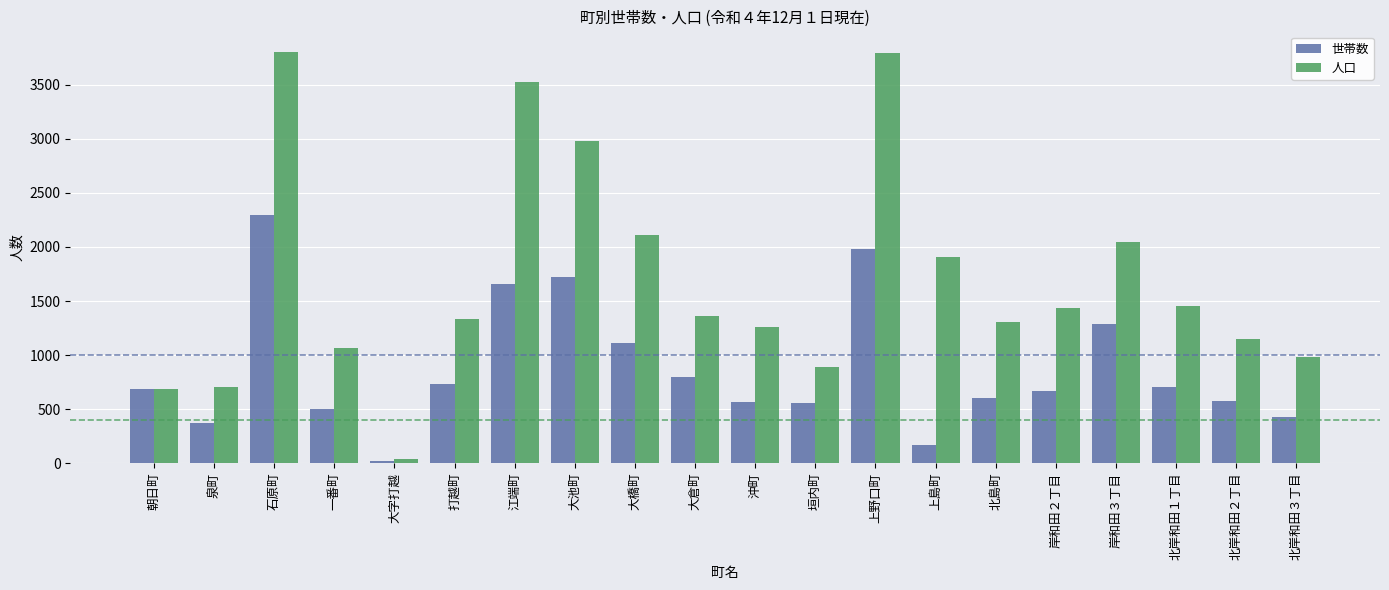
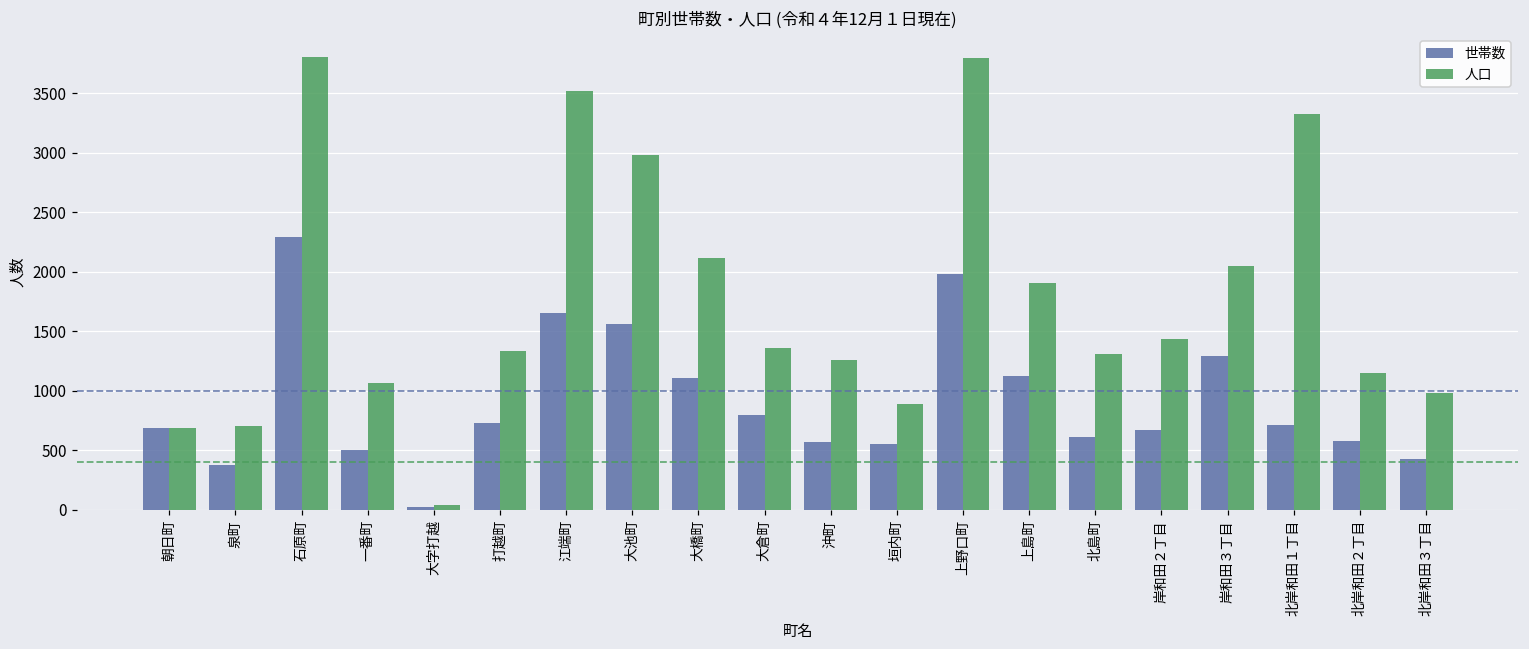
  {
    "世帯数": {
      "朝日町": 690,
      "泉町": 380,
      "石原町": 2290,
      "一番町": 500,
      "打越町": 730,
      "江端町": 1660,
-     "大池町": 1720,
+     "大池町": 1560,
      "大橋町": 1110,
      "大倉町": 790,
      "沖町": 570,
      "垣内町": 550,
      "上野口町": 1980,
-     "上島町": 170,
+     "上島町": 1120,
      "北島町": 610,
      "岸和田２丁目": 670,
      "岸和田３丁目": 1290,
      "北岸和田１丁目": 710,
      "北岸和田２丁目": 570,
      "北岸和田３丁目": 430
    },
    "人口": {
      "朝日町": 690,
      "泉町": 700,
      "石原町": 3800,
      "一番町": 1060,
      "大字打越": 40,
      "打越町": 1330,
      "江端町": 3520,
      "大池町": 2980,
      "大橋町": 2110,
      "大倉町": 1360,
      "沖町": 1260,
      "垣内町": 890,
      "上野口町": 3800,
      "上島町": 1910,
      "北島町": 1310,
      "岸和田２丁目": 1430,
      "岸和田３丁目": 2050,
-     "北岸和田１丁目": 1460,
+     "北岸和田１丁目": 3330,
      "北岸和田２丁目": 1150,
      "北岸和田３丁目": 980
    }
  }
